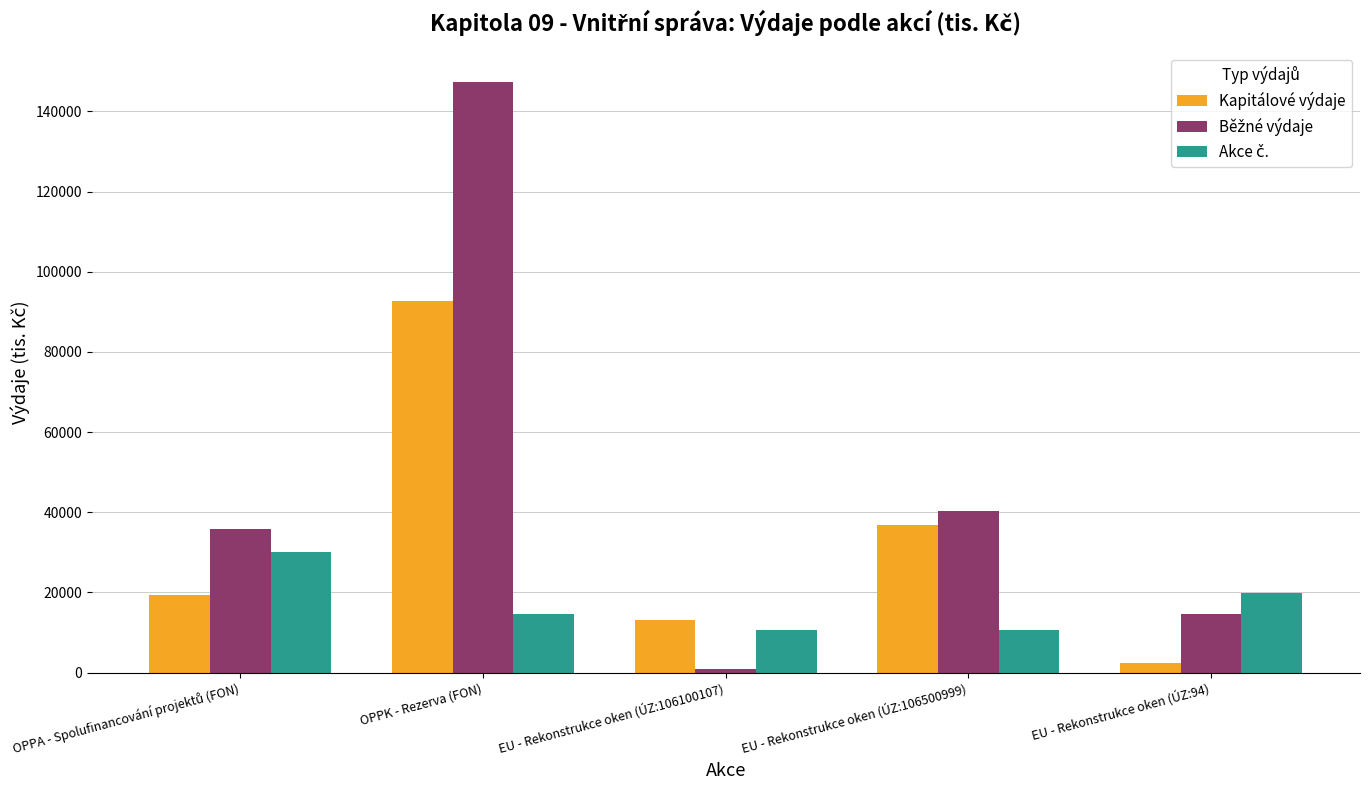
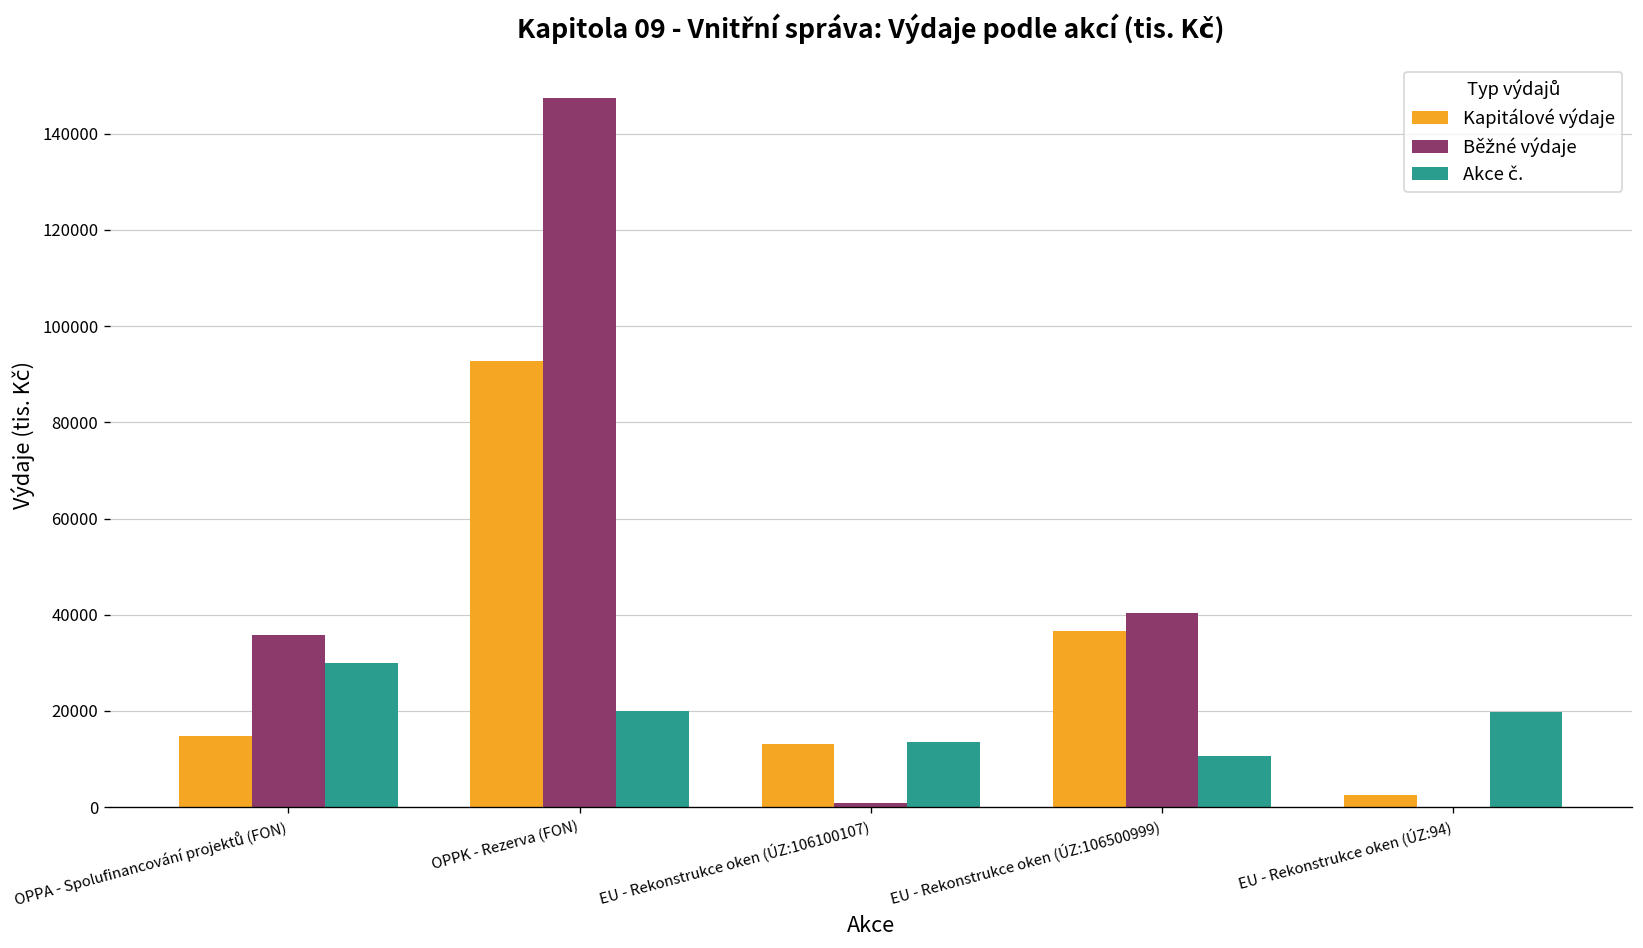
  {
    "Kapitálové výdaje": {
-     "OPPA - Spolufinancování projektů (FON)": 19000,
+     "OPPA - Spolufinancování projektů (FON)": 15000,
      "OPPK - Rezerva (FON)": 93000,
      "EU - Rekonstrukce oken (ÚZ:106100107)": 13000,
      "EU - Rekonstrukce oken (ÚZ:106500999)": 37000,
      "EU - Rekonstrukce oken (ÚZ:94)": 2000
    },
    "Běžné výdaje": {
      "OPPA - Spolufinancování projektů (FON)": 36000,
      "OPPK - Rezerva (FON)": 147000,
      "EU - Rekonstrukce oken (ÚZ:106100107)": 1000,
      "EU - Rekonstrukce oken (ÚZ:106500999)": 40000,
-     "EU - Rekonstrukce oken (ÚZ:94)": 15000
+     "EU - Rekonstrukce oken (ÚZ:94)": 0
    },
    "Akce č.": {
      "OPPA - Spolufinancování projektů (FON)": 30000,
-     "OPPK - Rezerva (FON)": 15000,
-     "EU - Rekonstrukce oken (ÚZ:106100107)": 11000,
+     "OPPK - Rezerva (FON)": 20000,
+     "EU - Rekonstrukce oken (ÚZ:106100107)": 13000,
      "EU - Rekonstrukce oken (ÚZ:106500999)": 11000,
      "EU - Rekonstrukce oken (ÚZ:94)": 20000
    }
  }
